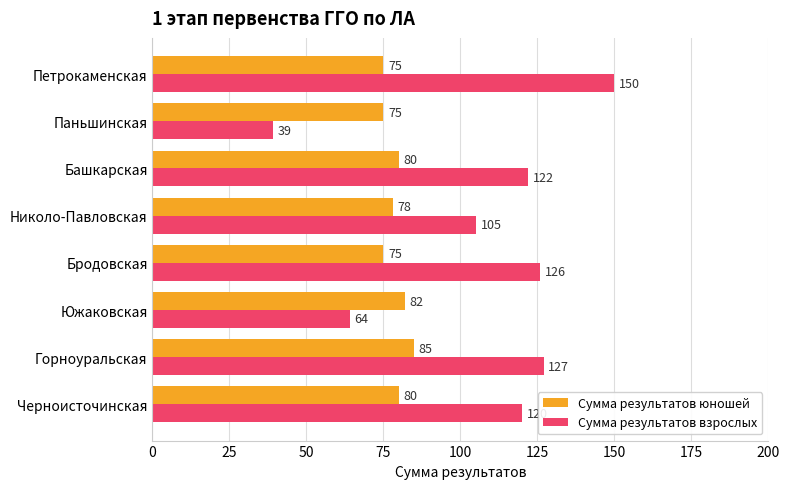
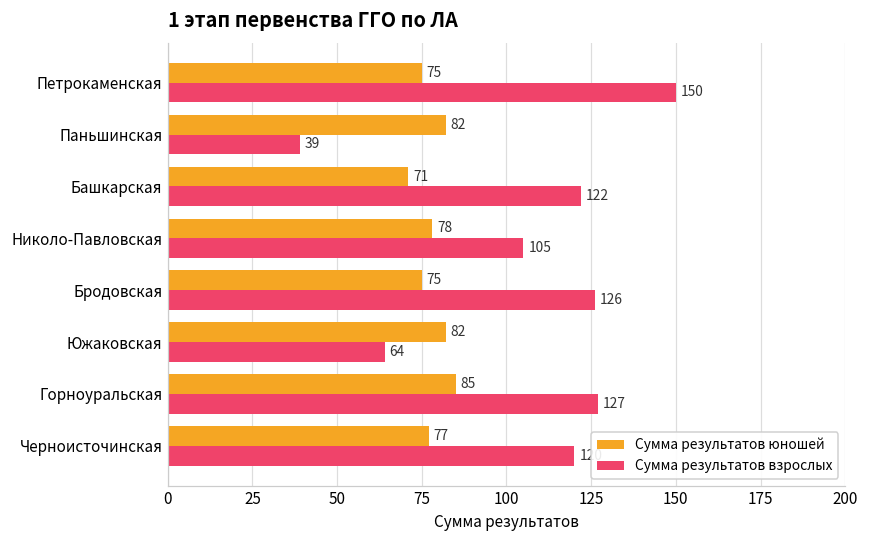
  {
    "Сумма результатов юношей": {
      "Петрокаменская": 75,
-     "Паньшинская": 75,
-     "Башкарская": 80,
+     "Паньшинская": 82,
+     "Башкарская": 71,
      "Николо-Павловская": 78,
      "Бродовская": 75,
      "Южаковская": 82,
      "Горноуральская": 85,
-     "Черноисточинская": 80
+     "Черноисточинская": 77
    },
    "Сумма результатов взрослых": {
      "Петрокаменская": 150,
      "Паньшинская": 39,
      "Башкарская": 122,
      "Николо-Павловская": 105,
      "Бродовская": 126,
      "Южаковская": 64,
      "Горноуральская": 127
    }
  }
